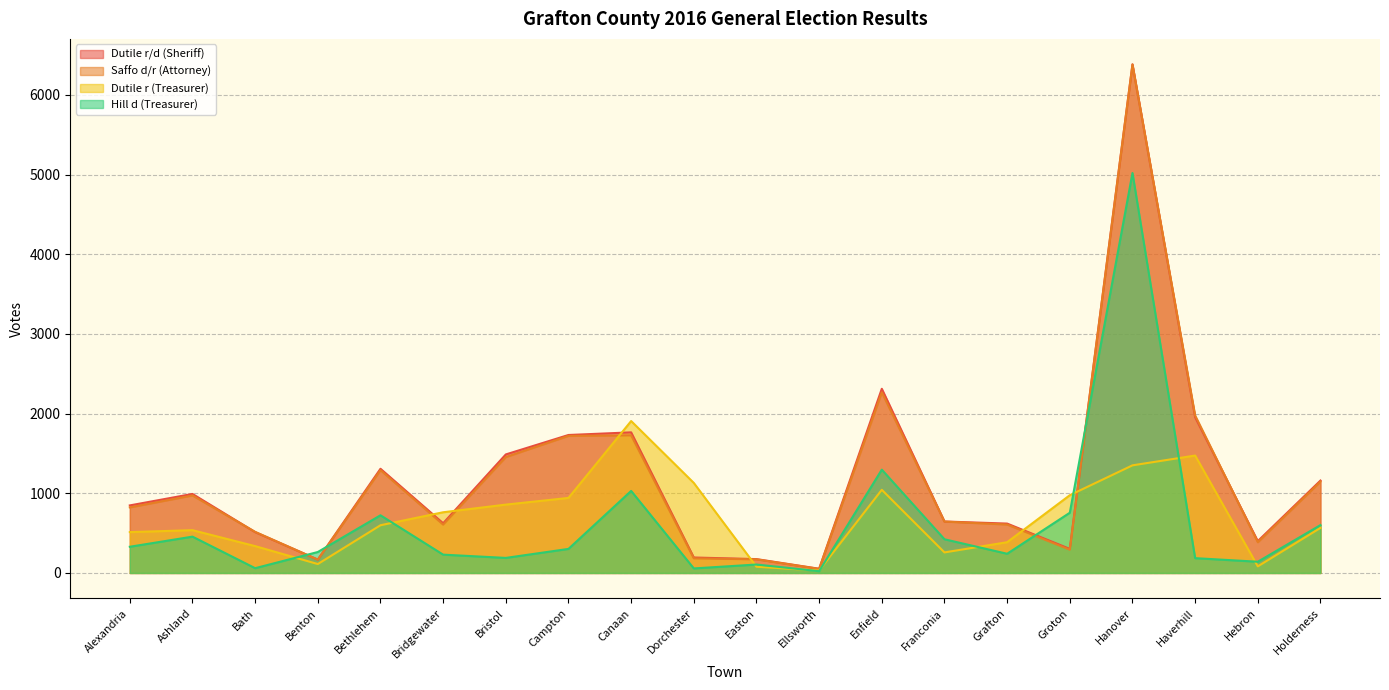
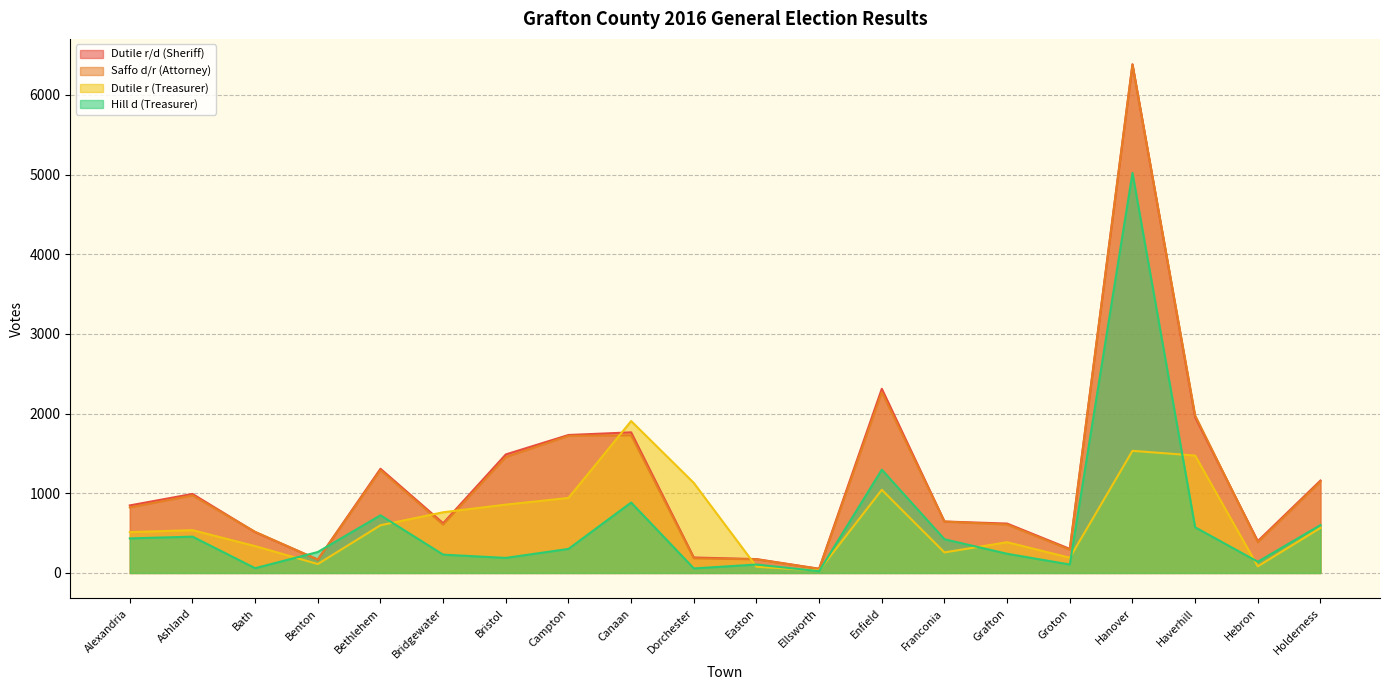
  {
    "Dutile r (Treasurer)": {
      "Alexandria": 500,
      "Ashland": 500,
      "Bath": 300,
      "Benton": 100,
      "Bethlehem": 600,
      "Bridgewater": 800,
      "Bristol": 900,
      "Campton": 900,
      "Canaan": 1900,
      "Dorchester": 1100,
      "Enfield": 1000,
      "Franconia": 300,
      "Grafton": 400,
-     "Groton": 1000,
-     "Hanover": 1400,
+     "Groton": 200,
+     "Hanover": 1500,
      "Haverhill": 1500,
      "Hebron": 100,
      "Holderness": 600
    },
    "Hill d (Treasurer)": {
-     "Alexandria": 300,
+     "Alexandria": 400,
      "Ashland": 500,
      "Bath": 100,
      "Benton": 300,
      "Bethlehem": 700,
      "Bridgewater": 200,
      "Bristol": 200,
      "Campton": 300,
-     "Canaan": 1000,
+     "Canaan": 900,
      "Dorchester": 100,
      "Enfield": 1300,
      "Franconia": 400,
      "Grafton": 200,
-     "Groton": 800,
+     "Groton": 100,
      "Hanover": 5000,
-     "Haverhill": 200,
+     "Haverhill": 600,
      "Hebron": 100,
      "Holderness": 600
    }
  }
